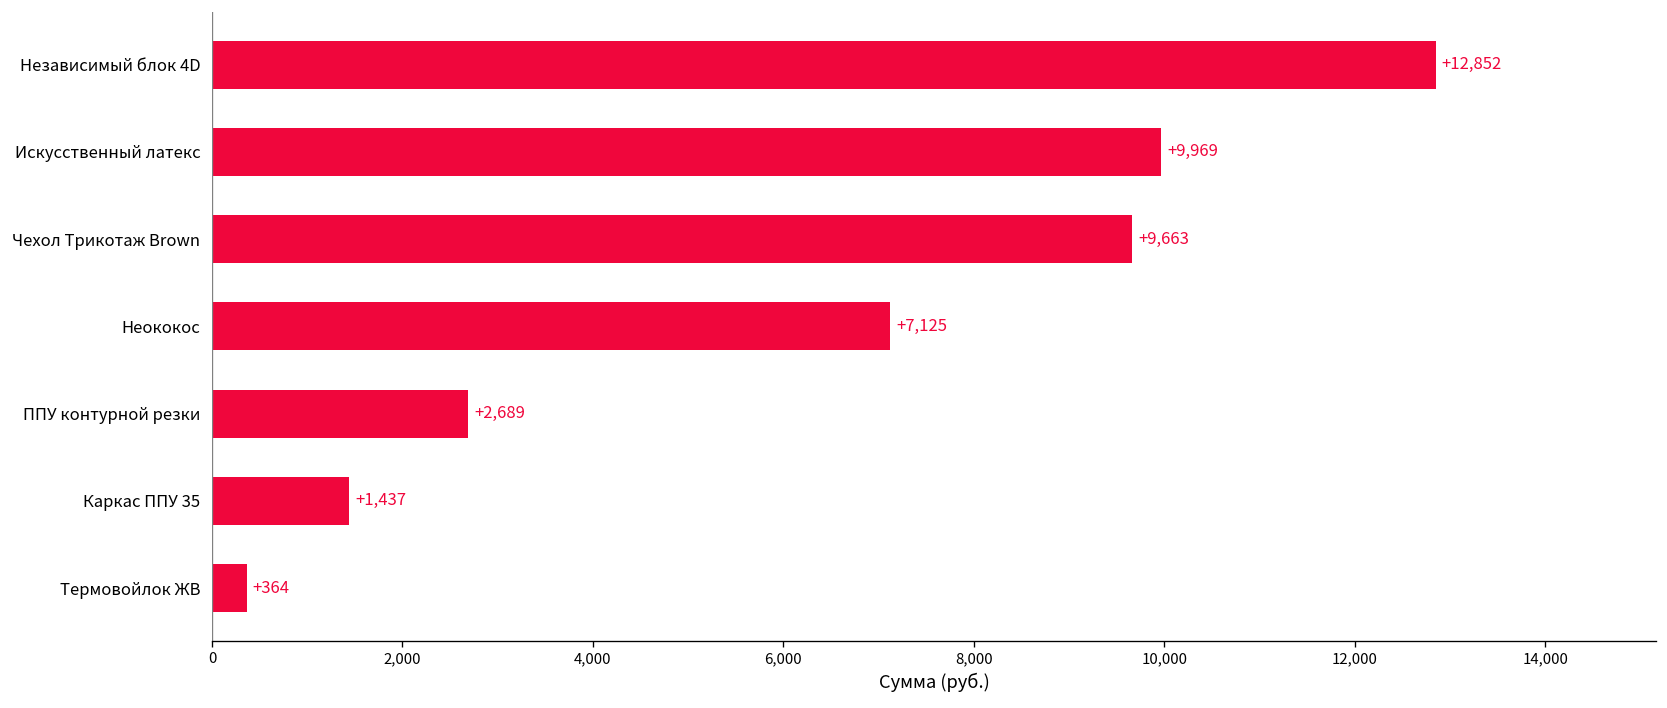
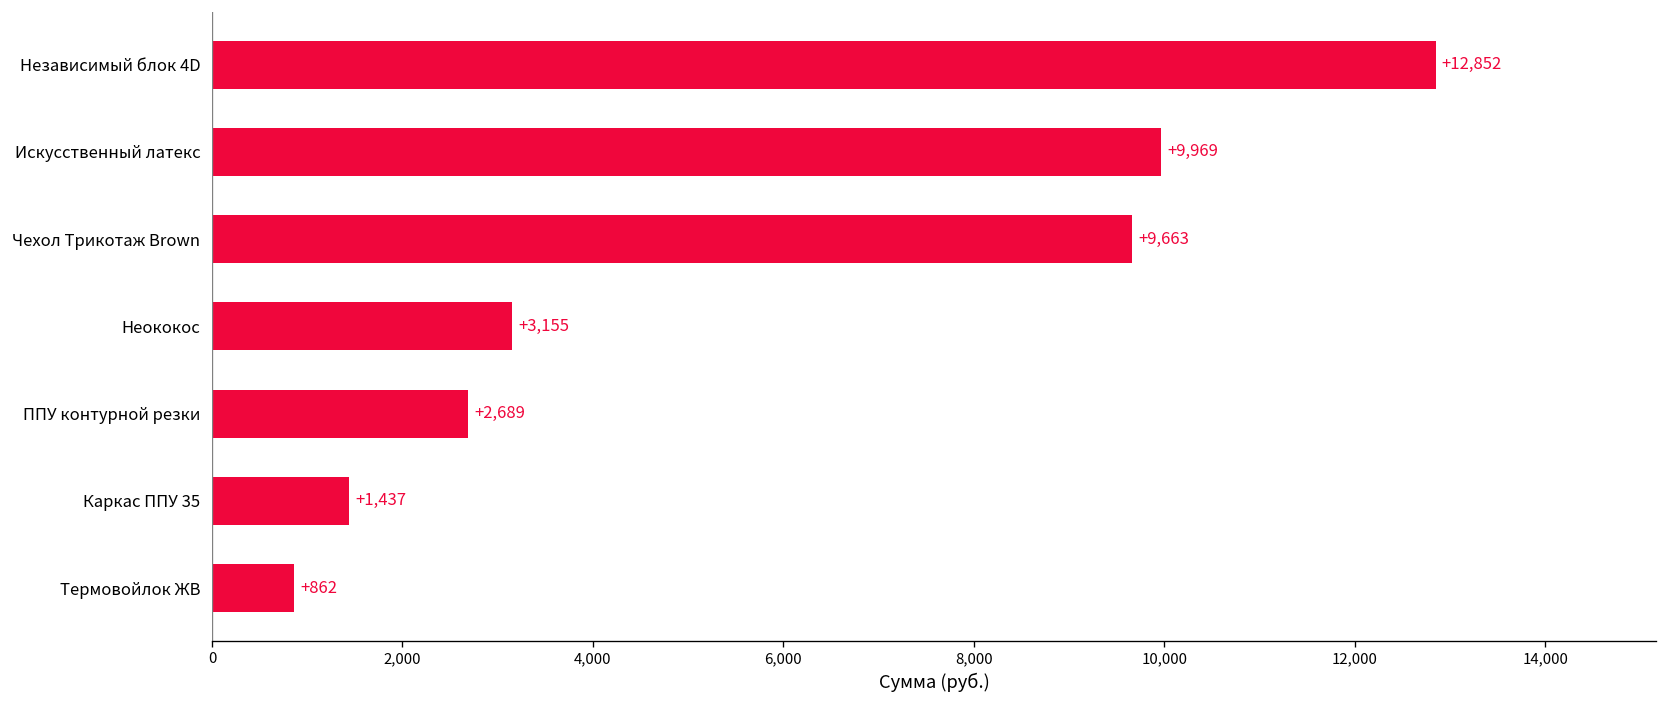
  {
    "Независимый блок 4D": "+12,852",
    "Искусственный латекс": "+9,969",
    "Чехол Трикотаж Brown": "+9,663",
-   "Неококос": "+7,125",
+   "Неококос": "+3,155",
    "ППУ контурной резки": "+2,689",
    "Каркас ППУ 35": "+1,437",
-   "Термовойлок ЖВ": "+364"
+   "Термовойлок ЖВ": "+862"
  }
